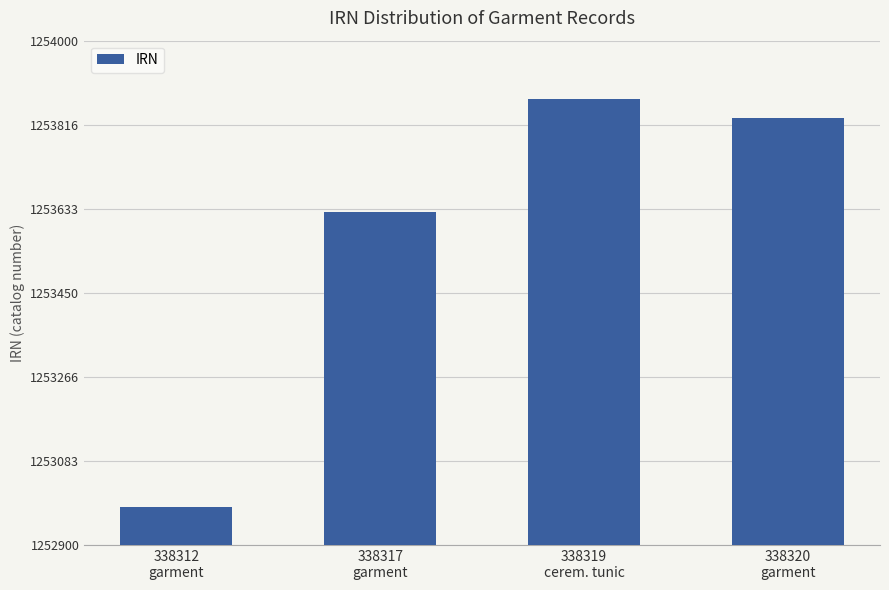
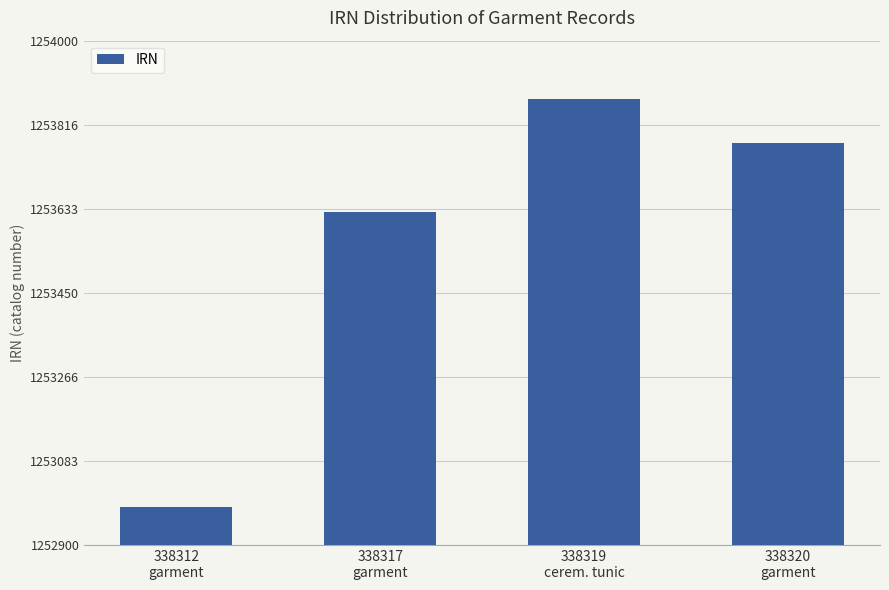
  {
    "338312 garment": 1252980,
    "338317 garment": 1253630,
    "338319 cerem. tunic": 1253870,
-   "338320 garment": 1253830
+   "338320 garment": 1253780
  }
